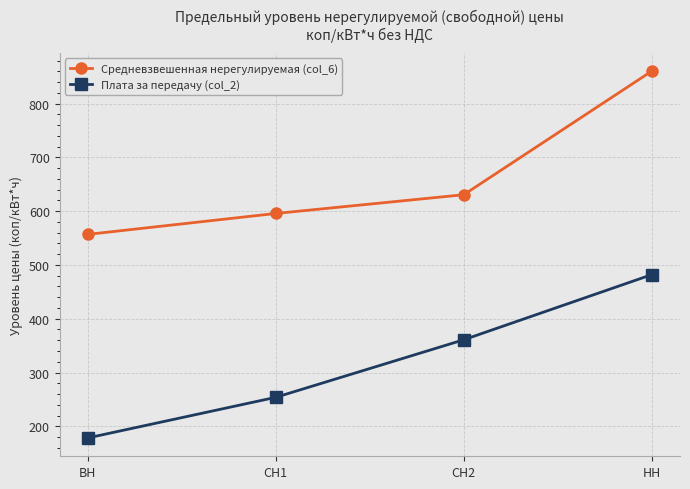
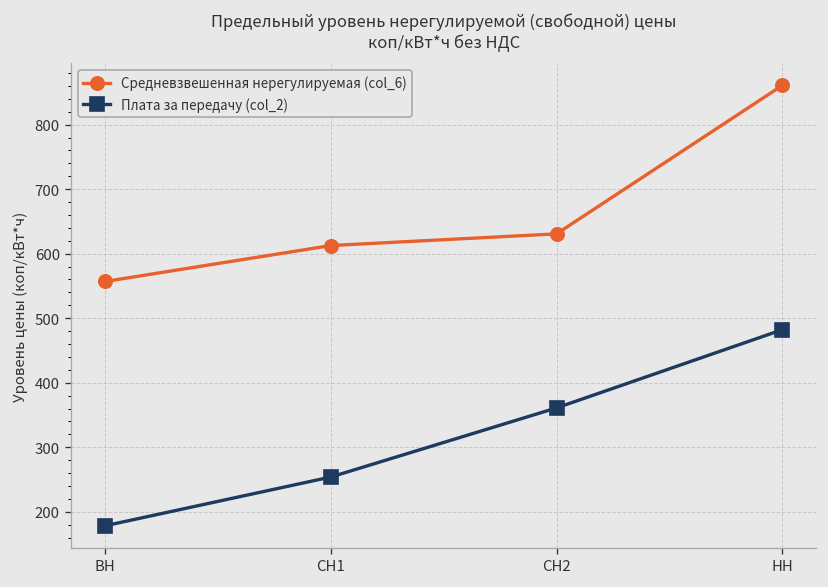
  {
    "Средневзвешенная нерегулируемая (col_6)": {
      "ВН": 560,
-     "СН1": 600,
+     "СН1": 610,
      "СН2": 630,
      "НН": 860
    },
    "Плата за передачу (col_2)": {
      "ВН": 180,
      "СН1": 250,
      "СН2": 360,
      "НН": 480
    }
  }
